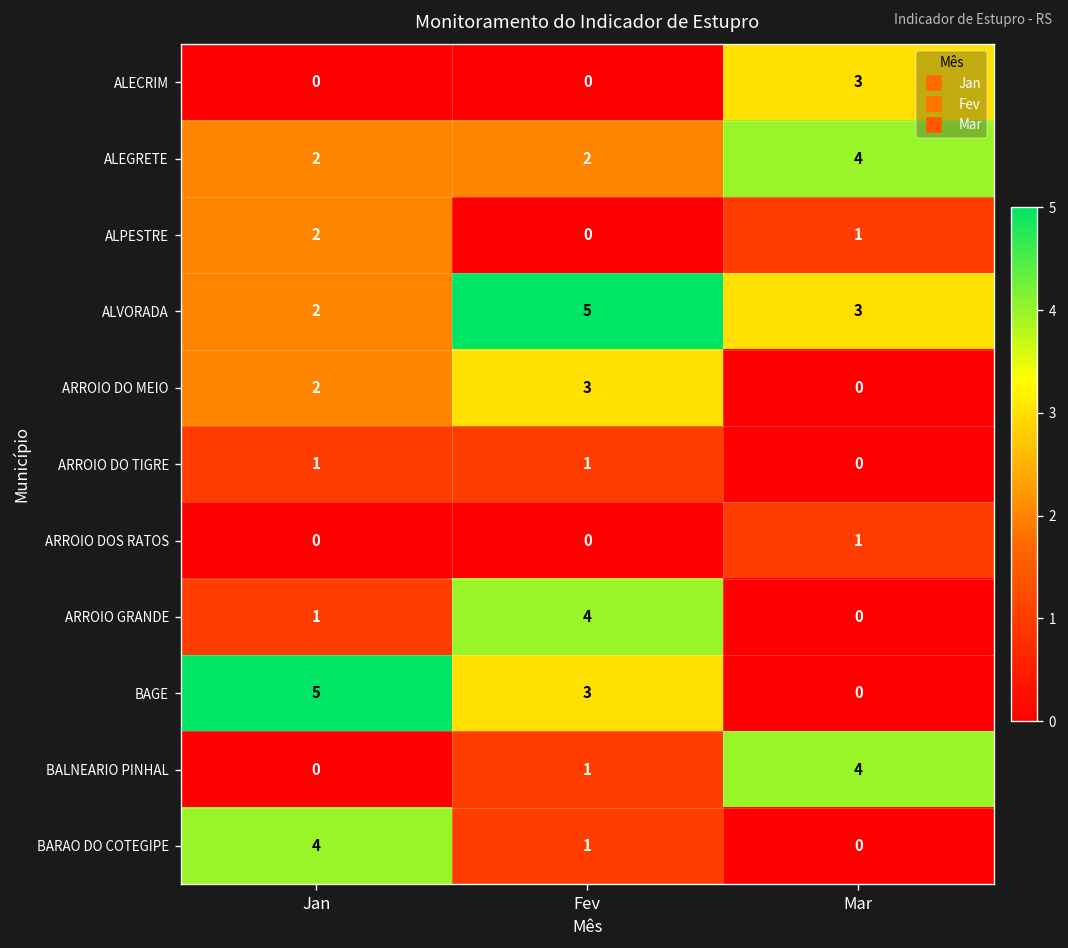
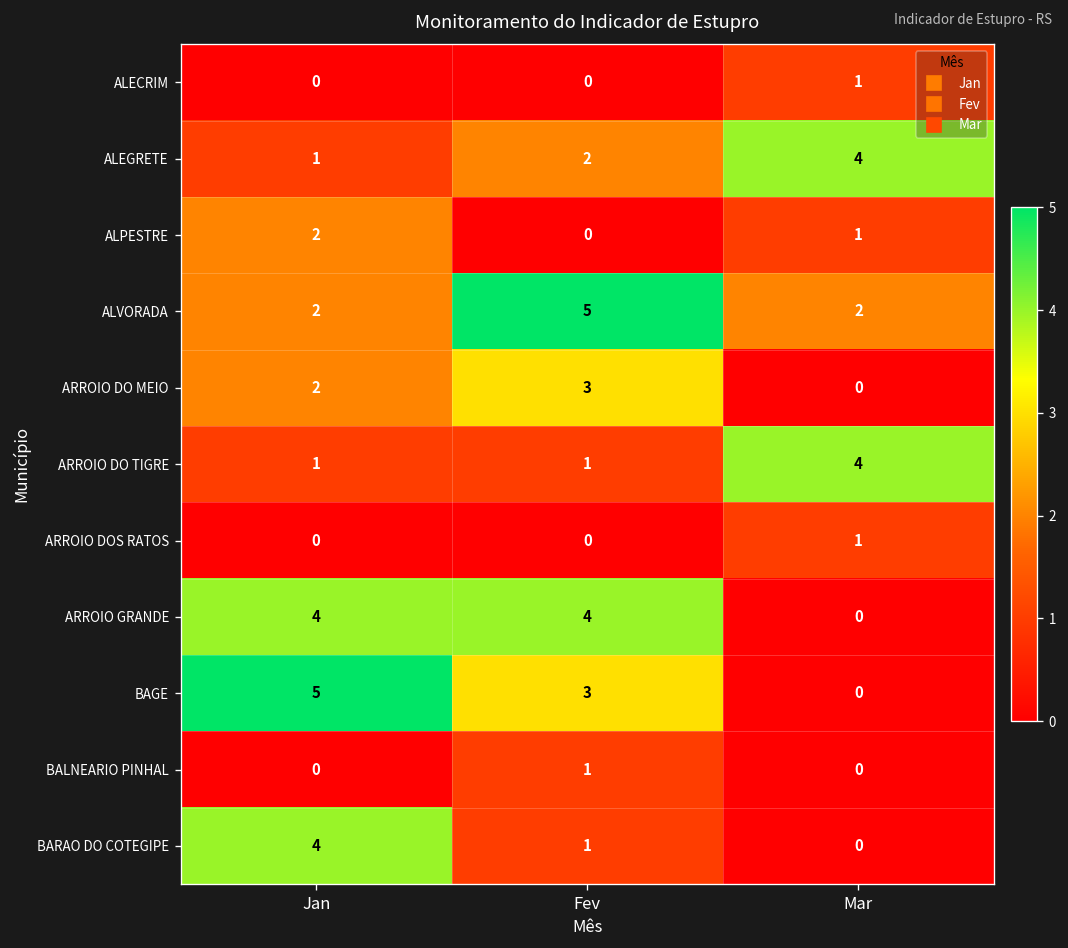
  {
    "ALECRIM": {
      "Jan": 0,
      "Fev": 0,
-     "Mar": 3
+     "Mar": 1
    },
    "ALEGRETE": {
-     "Jan": 2,
+     "Jan": 1,
      "Fev": 2,
      "Mar": 4
    },
    "ALPESTRE": {
      "Jan": 2,
      "Fev": 0,
      "Mar": 1
    },
    "ALVORADA": {
      "Jan": 2,
      "Fev": 5,
-     "Mar": 3
+     "Mar": 2
    },
    "ARROIO DO MEIO": {
      "Jan": 2,
      "Fev": 3,
      "Mar": 0
    },
    "ARROIO DO TIGRE": {
      "Jan": 1,
      "Fev": 1,
-     "Mar": 0
+     "Mar": 4
    },
    "ARROIO DOS RATOS": {
      "Jan": 0,
      "Fev": 0,
      "Mar": 1
    },
    "ARROIO GRANDE": {
-     "Jan": 1,
+     "Jan": 4,
      "Fev": 4,
      "Mar": 0
    },
    "BAGE": {
      "Jan": 5,
      "Fev": 3,
      "Mar": 0
    },
    "BALNEARIO PINHAL": {
      "Jan": 0,
      "Fev": 1,
-     "Mar": 4
+     "Mar": 0
    },
    "BARAO DO COTEGIPE": {
      "Jan": 4,
      "Fev": 1,
      "Mar": 0
    }
  }
